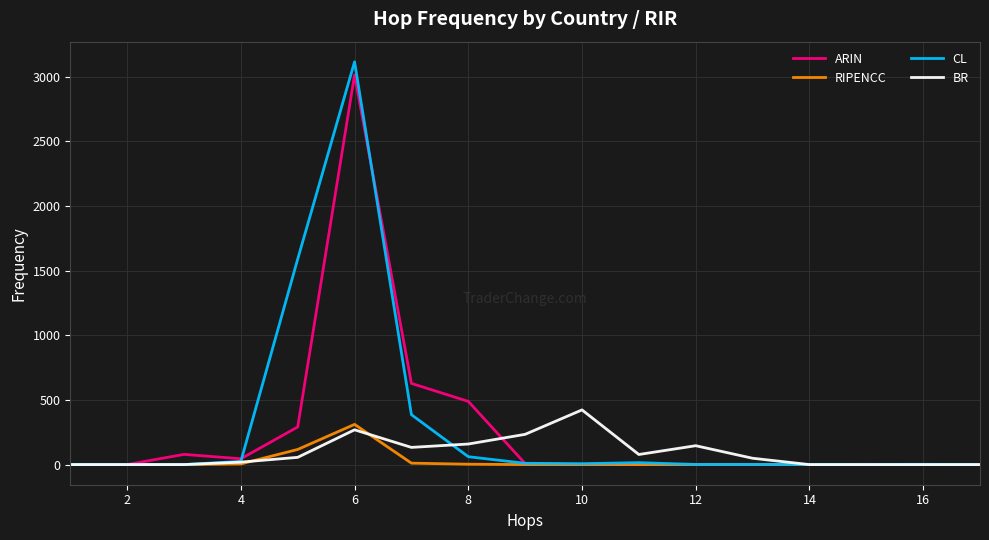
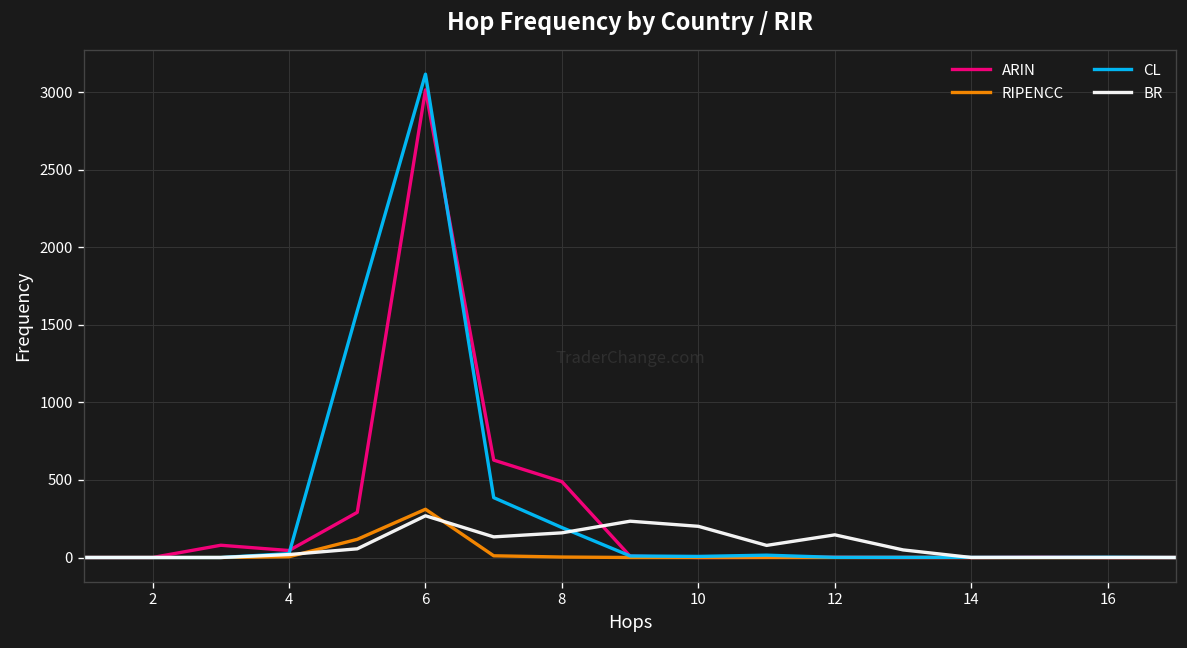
  {
    "ARIN": {
      "4": 50,
      "6": 3020,
      "8": 490
    },
    "RIPENCC": {
      "6": 310,
      "8": 0
    },
    "CL": {
      "6": 3120,
-     "8": 60
+     "8": 190
    },
    "BR": {
      "6": 270,
      "8": 160,
-     "10": 420,
+     "10": 200,
      "12": 150
    }
  }
